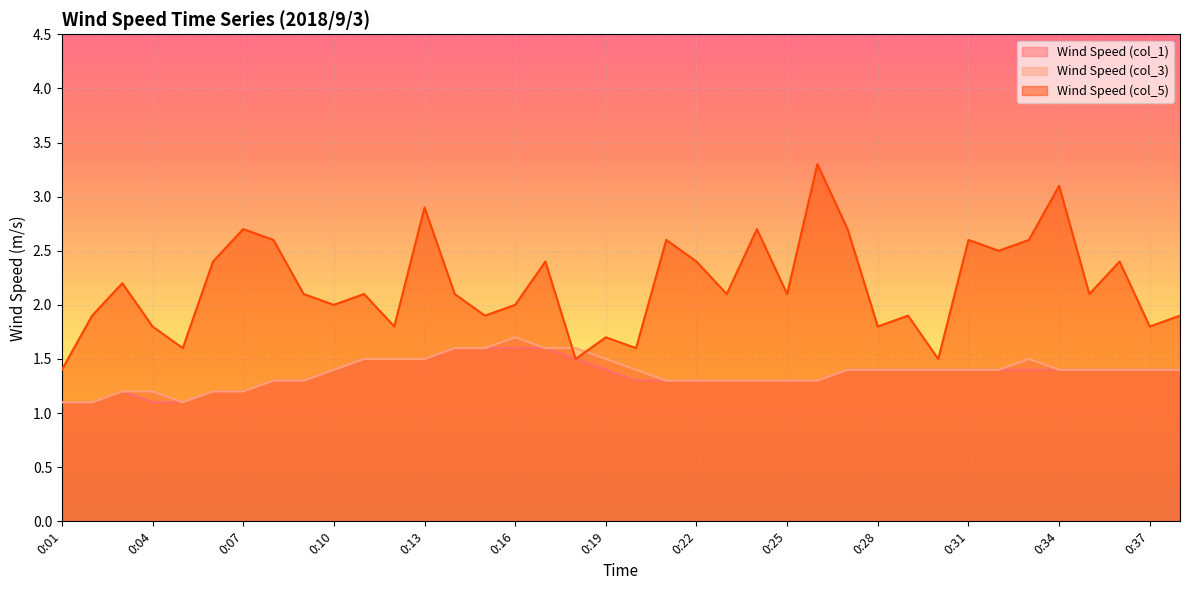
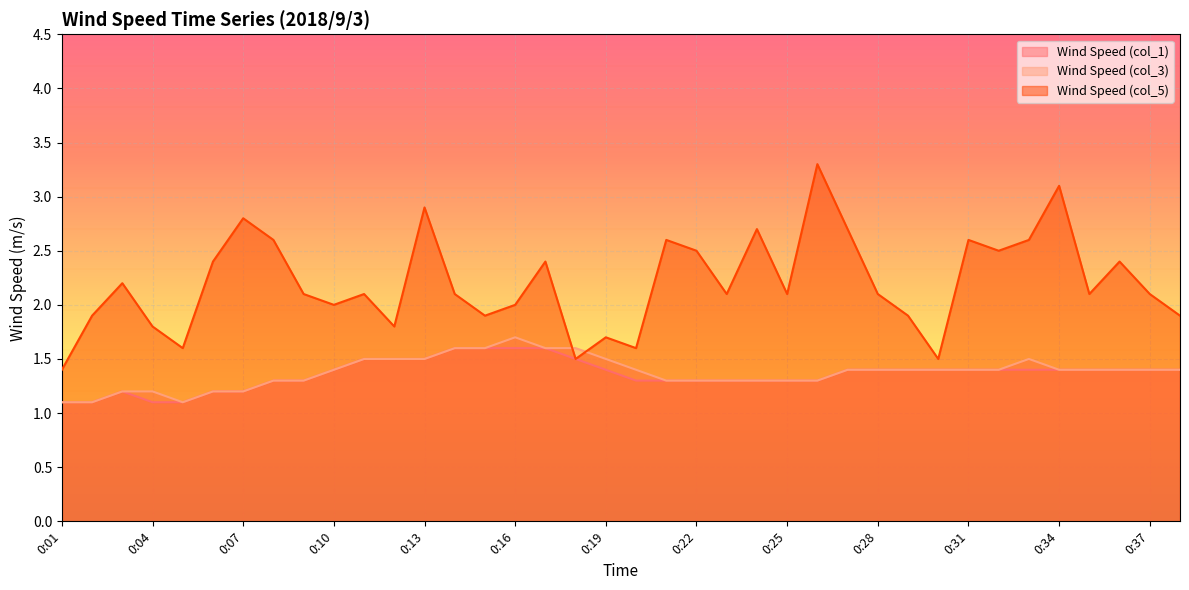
  {
    "Wind Speed (col_5)": {
      "0:01": 1.4,
      "0:04": 1.8,
-     "0:07": 2.7,
+     "0:07": 2.8,
      "0:10": 2.0,
      "0:13": 2.9,
      "0:16": 2.0,
      "0:19": 1.7,
-     "0:22": 2.4,
+     "0:22": 2.5,
      "0:25": 2.1,
-     "0:28": 1.8,
+     "0:28": 2.1,
      "0:31": 2.6,
      "0:34": 3.1,
-     "0:37": 1.8
+     "0:37": 2.1
    }
  }
